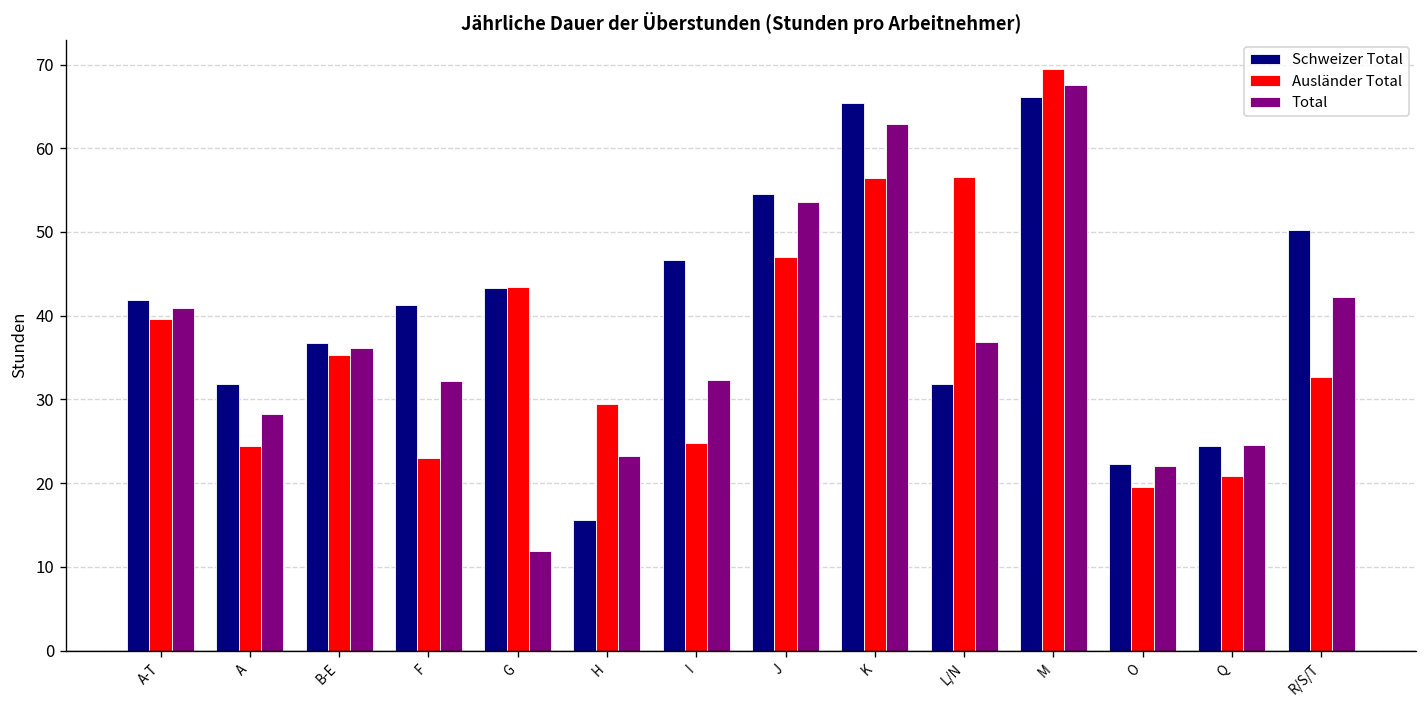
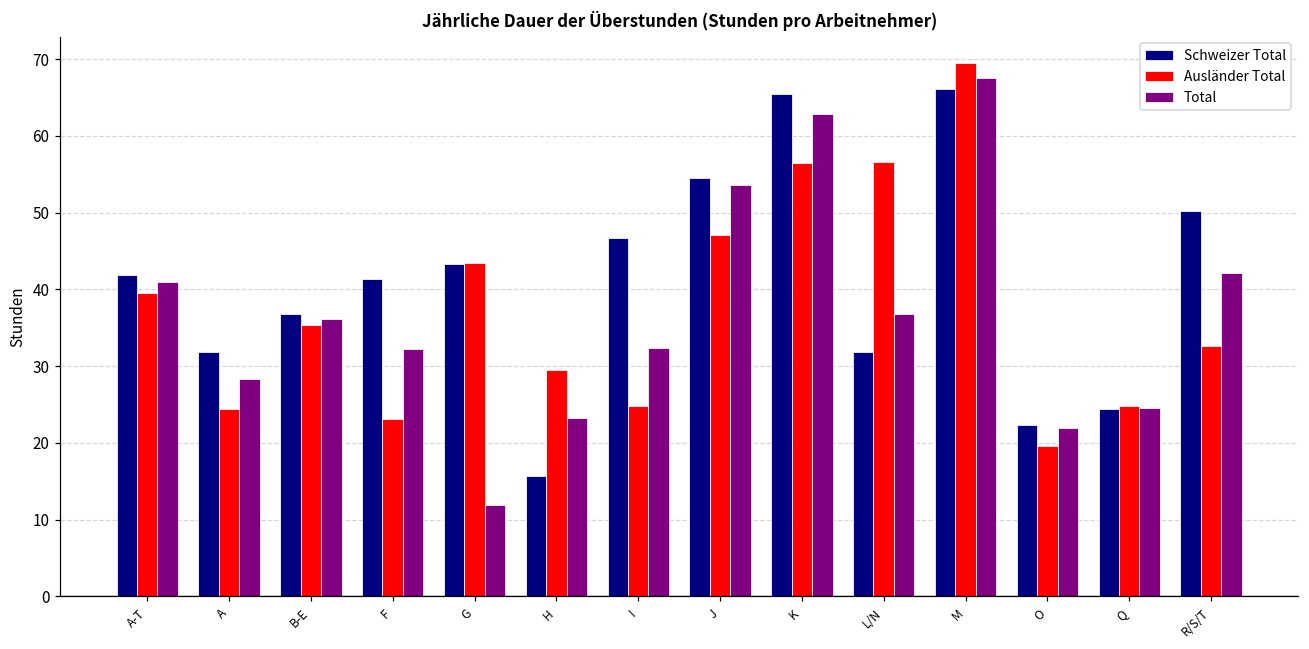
  {
    "Schweizer Total": {
      "A-T": 42,
      "A": 32,
      "B-E": 37,
      "F": 41,
      "G": 43,
      "H": 16,
      "I": 47,
      "J": 55,
      "K": 65,
      "L/N": 32,
      "M": 66,
      "O": 22,
      "Q": 24,
      "R/S/T": 50
    },
    "Ausländer Total": {
      "A-T": 40,
      "A": 24,
      "B-E": 35,
      "F": 23,
      "G": 43,
      "H": 29,
      "I": 25,
      "J": 47,
      "K": 56,
      "L/N": 57,
      "M": 69,
      "O": 20,
-     "Q": 21,
+     "Q": 25,
      "R/S/T": 33
    },
    "Total": {
      "A-T": 41,
      "A": 28,
      "B-E": 36,
      "F": 32,
      "G": 12,
      "H": 23,
      "I": 32,
      "J": 54,
      "K": 63,
      "L/N": 37,
      "M": 68,
      "O": 22,
      "Q": 25,
      "R/S/T": 42
    }
  }
